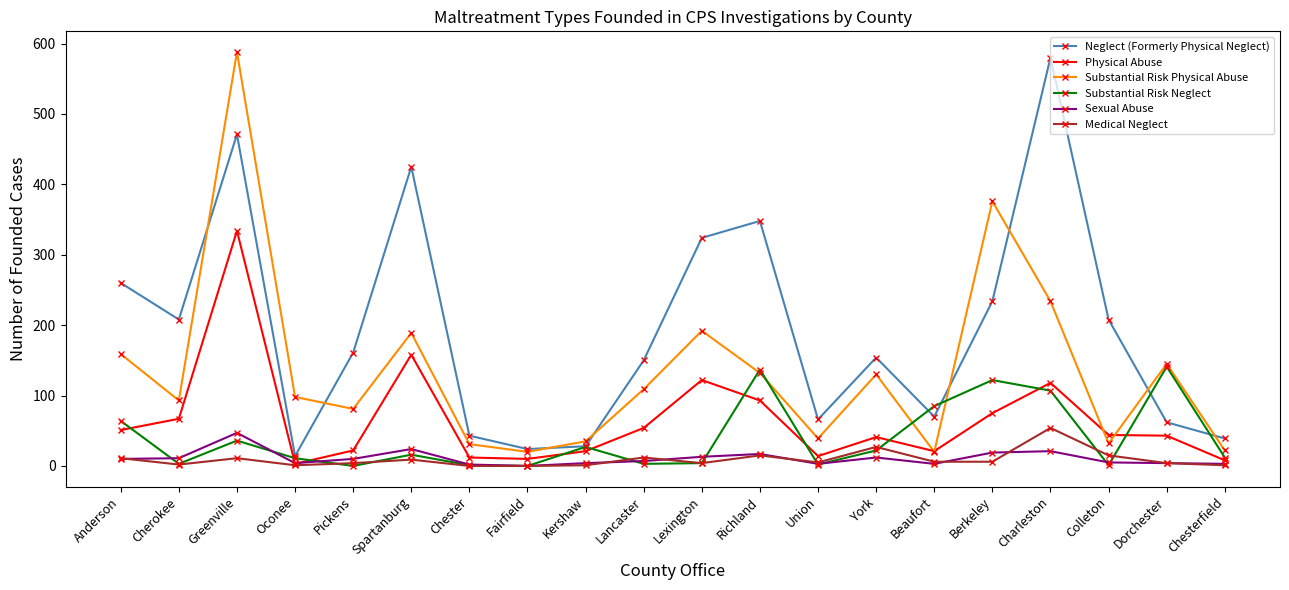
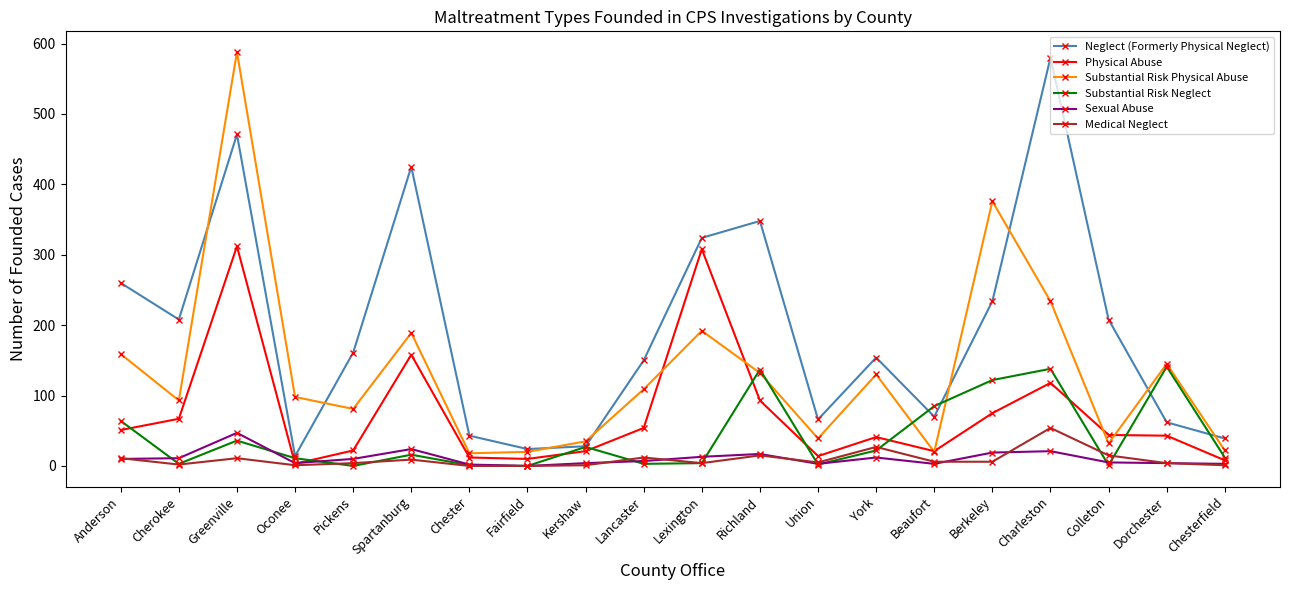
  {
    "Neglect (Formerly Physical Neglect)": {
      "Anderson": 260,
      "Cherokee": 210,
      "Greenville": 470,
      "Pickens": 160,
      "Spartanburg": 430,
      "Chester": 40,
      "Fairfield": 20,
      "Lancaster": 150,
      "Lexington": 320,
      "Richland": 350,
      "Union": 70,
      "York": 150,
      "Beaufort": 70,
      "Berkeley": 230,
      "Colleton": 210,
      "Dorchester": 60,
      "Chesterfield": 40
    },
    "Physical Abuse": {
      "Anderson": 50,
      "Cherokee": 70,
-     "Greenville": 330,
+     "Greenville": 310,
      "Pickens": 20,
      "Spartanburg": 160,
      "Chester": 10,
      "Fairfield": 10,
      "Kershaw": 20,
      "Lancaster": 50,
-     "Lexington": 120,
+     "Lexington": 310,
      "Richland": 90,
      "Union": 10,
      "York": 40,
      "Berkeley": 80,
      "Charleston": 120,
      "Colleton": 40,
      "Dorchester": 40,
      "Chesterfield": 10
    },
    "Substantial Risk Physical Abuse": {
      "Anderson": 160,
      "Cherokee": 90,
      "Greenville": 590,
      "Oconee": 100,
      "Pickens": 80,
      "Spartanburg": 190,
-     "Chester": 30,
+     "Chester": 20,
      "Fairfield": 20,
      "Kershaw": 40,
      "Lancaster": 110,
      "Lexington": 190,
      "Richland": 130,
      "Union": 40,
      "York": 130,
      "Berkeley": 380,
      "Charleston": 230,
      "Colleton": 30,
      "Dorchester": 150,
      "Chesterfield": 20
    },
    "Substantial Risk Neglect": {
      "Anderson": 60,
      "Greenville": 40,
      "Pickens": 0,
      "Spartanburg": 20,
      "Lancaster": 0,
      "Richland": 140,
      "York": 20,
      "Beaufort": 90,
      "Berkeley": 120,
-     "Charleston": 110,
+     "Charleston": 140,
      "Colleton": 0,
      "Dorchester": 140,
      "Chesterfield": 10
    },
    "Sexual Abuse": {
      "Cherokee": 10,
      "Greenville": 50,
      "Pickens": 10,
      "Spartanburg": 20,
      "Lancaster": 10,
      "Lexington": 10,
      "York": 10,
      "Berkeley": 20,
      "Charleston": 20,
      "Colleton": 10
    },
    "Medical Neglect": {
      "Greenville": 10,
      "Pickens": 0,
      "Spartanburg": 10,
      "Lancaster": 10,
      "York": 30,
      "Berkeley": 10,
      "Charleston": 50,
      "Colleton": 20
    }
  }
